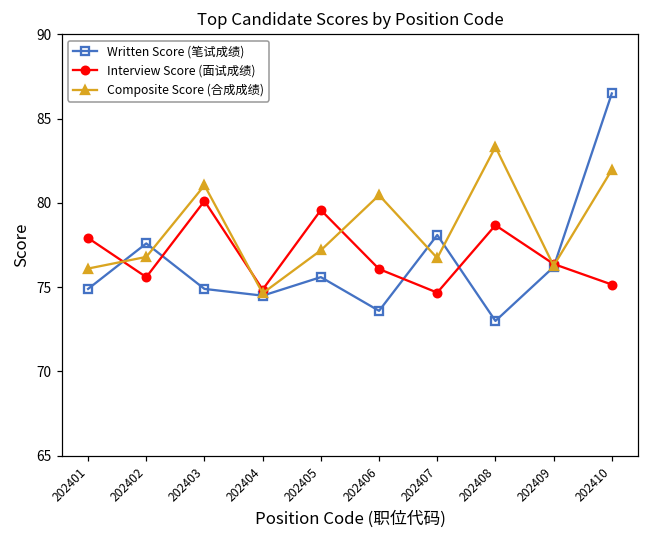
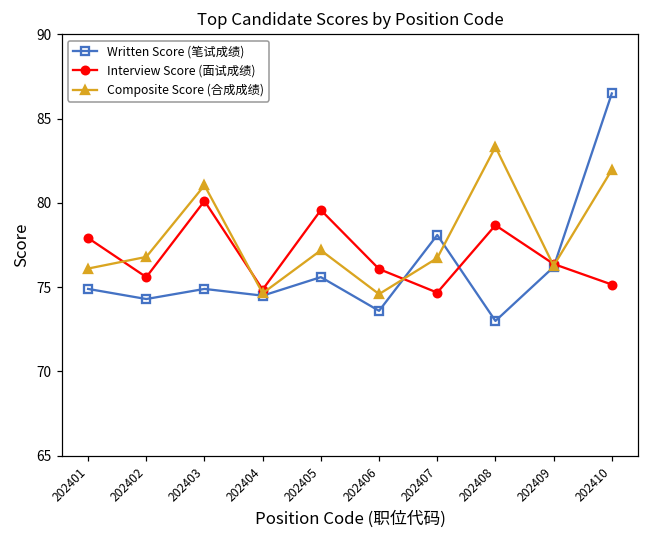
  {
    "Written Score (笔试成绩)": {
      "202401": 74.9,
-     "202402": 77.6,
+     "202402": 74.3,
      "202403": 74.9,
      "202405": 75.6,
      "202406": 73.6,
      "202407": 78.1,
      "202408": 73.0,
      "202410": 86.5
    },
    "Interview Score (面试成绩)": {
      "202401": 77.9,
      "202402": 75.6,
      "202403": 80.1,
      "202404": 74.9,
      "202405": 79.6,
      "202406": 76.1,
      "202407": 74.7,
      "202408": 78.7,
      "202410": 75.2
    },
    "Composite Score (合成成绩)": {
      "202401": 76.1,
      "202402": 76.8,
      "202403": 81.0,
      "202405": 77.2,
-     "202406": 80.5,
+     "202406": 74.6,
      "202407": 76.7,
      "202408": 83.3,
      "202410": 82.0
    }
  }
